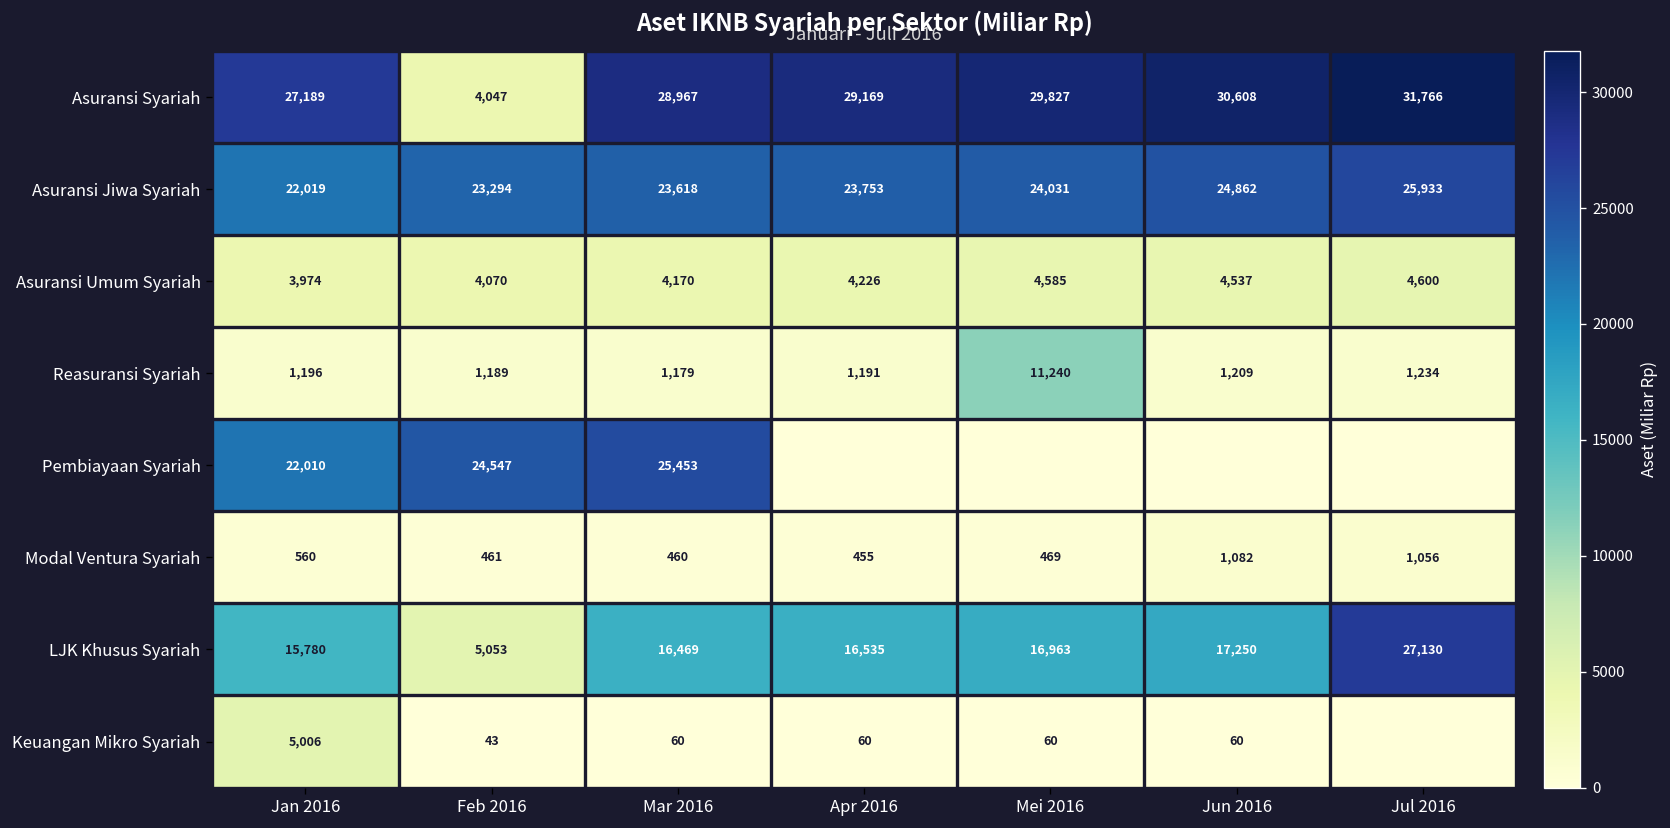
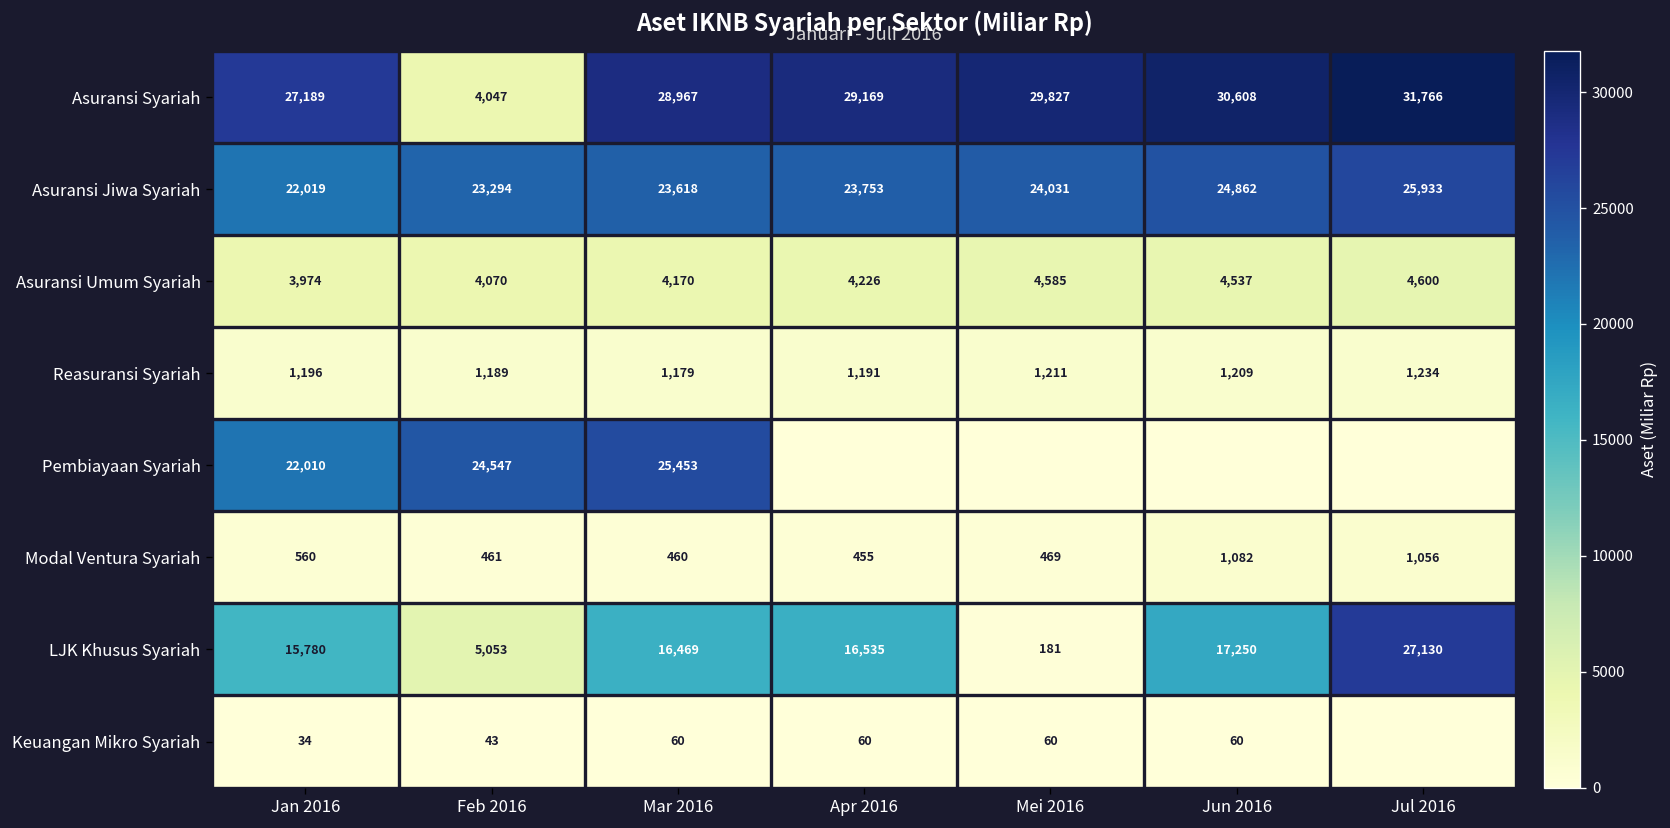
  {
    "Asuransi Syariah": {
      "Jan 2016": "27,189",
      "Feb 2016": "4,047",
      "Mar 2016": "28,967",
      "Apr 2016": "29,169",
      "Mei 2016": "29,827",
      "Jun 2016": "30,608",
      "Jul 2016": "31,766"
    },
    "Asuransi Jiwa Syariah": {
      "Jan 2016": "22,019",
      "Feb 2016": "23,294",
      "Mar 2016": "23,618",
      "Apr 2016": "23,753",
      "Mei 2016": "24,031",
      "Jun 2016": "24,862",
      "Jul 2016": "25,933"
    },
    "Asuransi Umum Syariah": {
      "Jan 2016": "3,974",
      "Feb 2016": "4,070",
      "Mar 2016": "4,170",
      "Apr 2016": "4,226",
      "Mei 2016": "4,585",
      "Jun 2016": "4,537",
      "Jul 2016": "4,600"
    },
    "Reasuransi Syariah": {
      "Jan 2016": "1,196",
      "Feb 2016": "1,189",
      "Mar 2016": "1,179",
      "Apr 2016": "1,191",
-     "Mei 2016": "11,240",
+     "Mei 2016": "1,211",
      "Jun 2016": "1,209",
      "Jul 2016": "1,234"
    },
    "Pembiayaan Syariah": {
      "Jan 2016": "22,010",
      "Feb 2016": "24,547",
      "Mar 2016": "25,453"
    },
    "Modal Ventura Syariah": {
      "Jan 2016": "560",
      "Feb 2016": "461",
      "Mar 2016": "460",
      "Apr 2016": "455",
      "Mei 2016": "469",
      "Jun 2016": "1,082",
      "Jul 2016": "1,056"
    },
    "LJK Khusus Syariah": {
      "Jan 2016": "15,780",
      "Feb 2016": "5,053",
      "Mar 2016": "16,469",
      "Apr 2016": "16,535",
-     "Mei 2016": "16,963",
+     "Mei 2016": "181",
      "Jun 2016": "17,250",
      "Jul 2016": "27,130"
    },
    "Keuangan Mikro Syariah": {
-     "Jan 2016": "5,006",
+     "Jan 2016": "34",
      "Feb 2016": "43",
      "Mar 2016": "60",
      "Apr 2016": "60",
      "Mei 2016": "60",
      "Jun 2016": "60"
    }
  }
